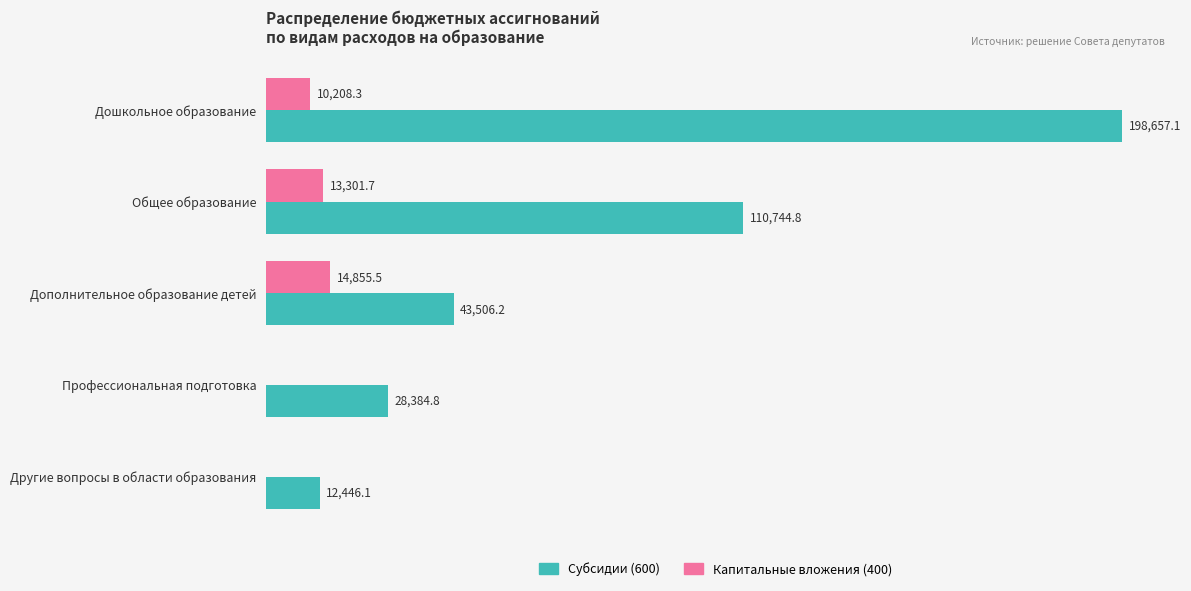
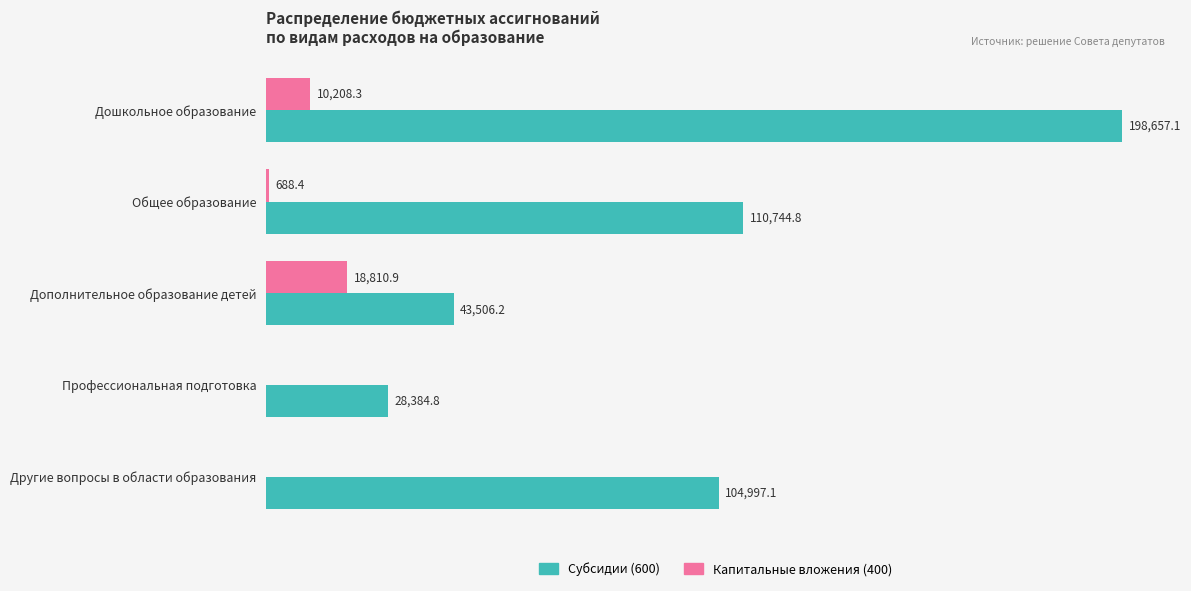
  {
    "Субсидии (600)": {
      "Дошкольное образование": "198,657.1",
      "Общее образование": "110,744.8",
      "Дополнительное образование детей": "43,506.2",
      "Профессиональная подготовка": "28,384.8",
-     "Другие вопросы в области образования": "12,446.1"
+     "Другие вопросы в области образования": "104,997.1"
    },
    "Капитальные вложения (400)": {
      "Дошкольное образование": "10,208.3",
-     "Общее образование": "13,301.7",
-     "Дополнительное образование детей": "14,855.5"
+     "Общее образование": "688.4",
+     "Дополнительное образование детей": "18,810.9"
    }
  }
